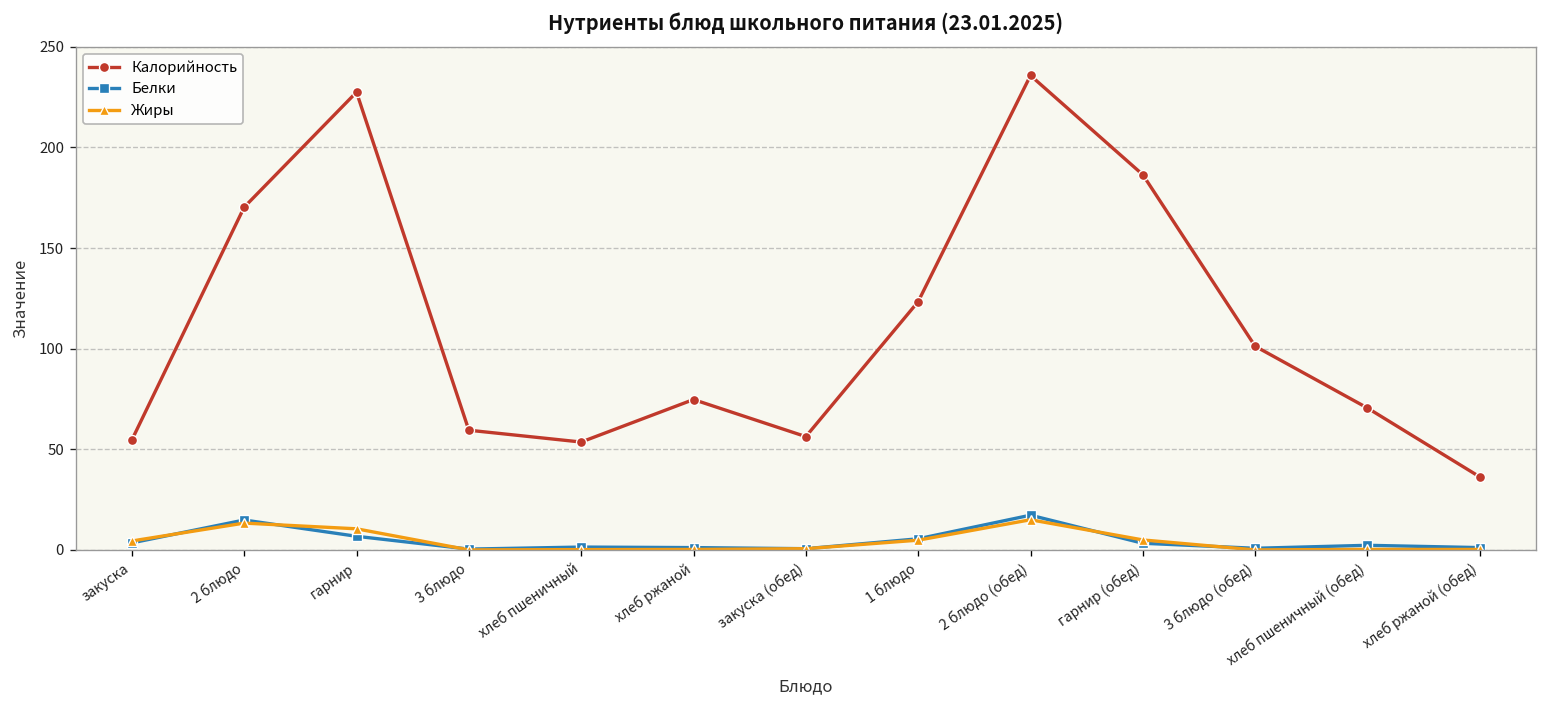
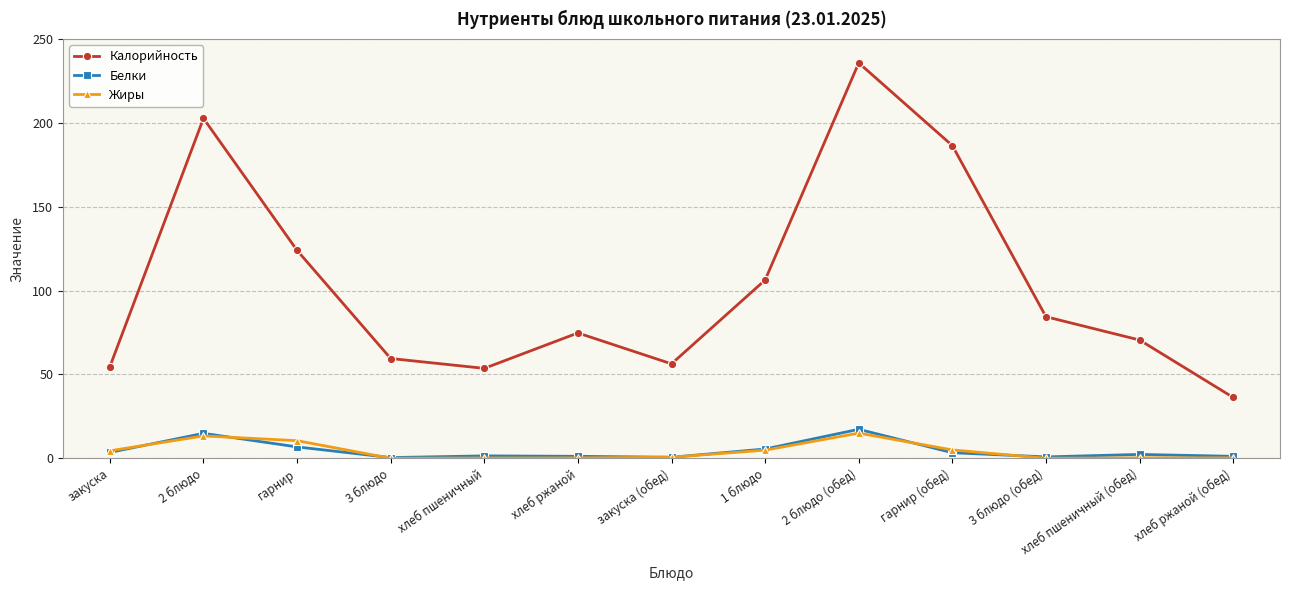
  {
    "Калорийность": {
      "закуска": 55,
-     "2 блюдо": 170,
-     "гарнир": 227,
+     "2 блюдо": 203,
+     "гарнир": 124,
      "3 блюдо": 59,
      "хлеб пшеничный": 54,
      "хлеб ржаной": 75,
      "закуска (обед)": 56,
-     "1 блюдо": 123,
+     "1 блюдо": 106,
      "2 блюдо (обед)": 236,
      "гарнир (обед)": 186,
-     "3 блюдо (обед)": 101,
+     "3 блюдо (обед)": 84,
      "хлеб пшеничный (обед)": 71,
      "хлеб ржаной (обед)": 36
    },
    "Белки": {
      "2 блюдо": 15,
      "гарнир": 7,
      "2 блюдо (обед)": 17,
      "гарнир (обед)": 3,
      "хлеб пшеничный (обед)": 2
    },
    "Жиры": {
      "2 блюдо": 13,
      "гарнир": 10,
      "2 блюдо (обед)": 15,
      "гарнир (обед)": 5,
      "хлеб пшеничный (обед)": 0
    }
  }
